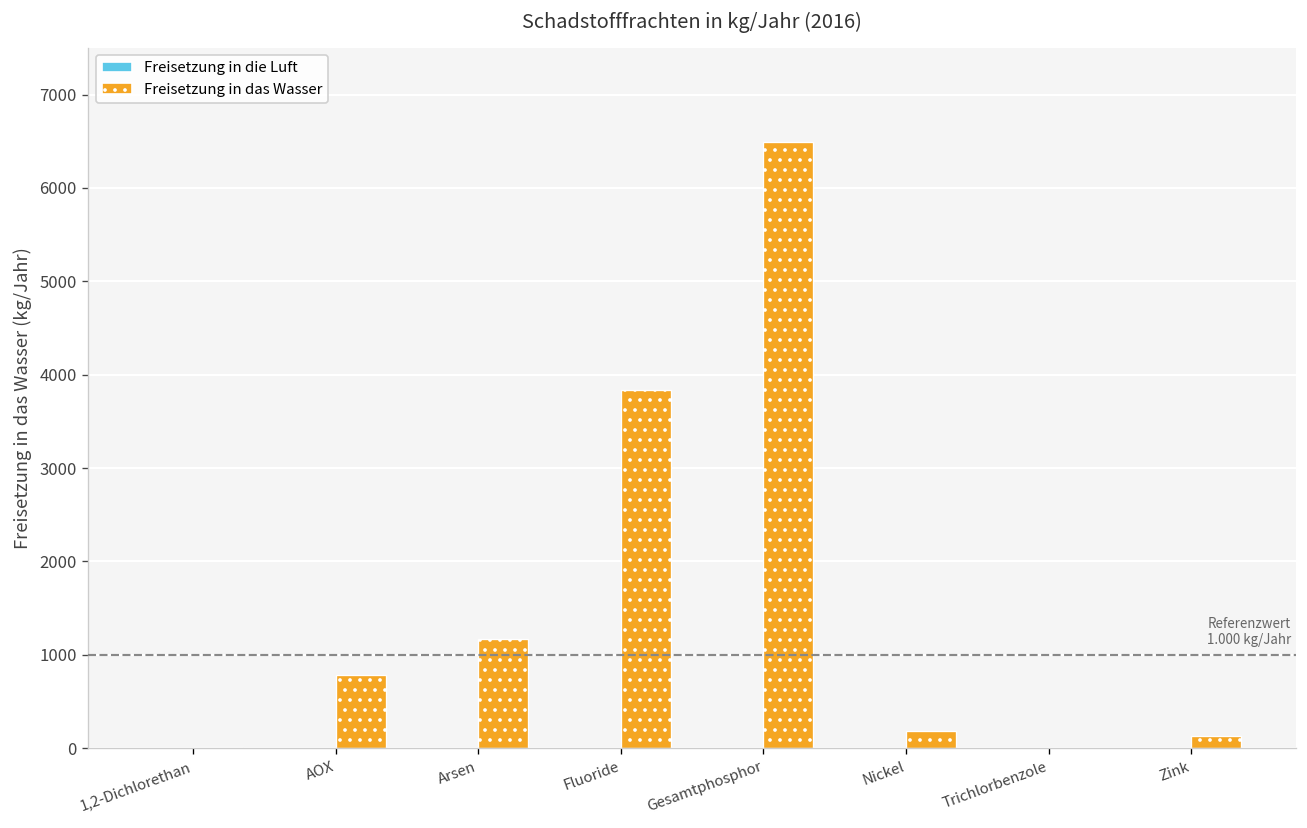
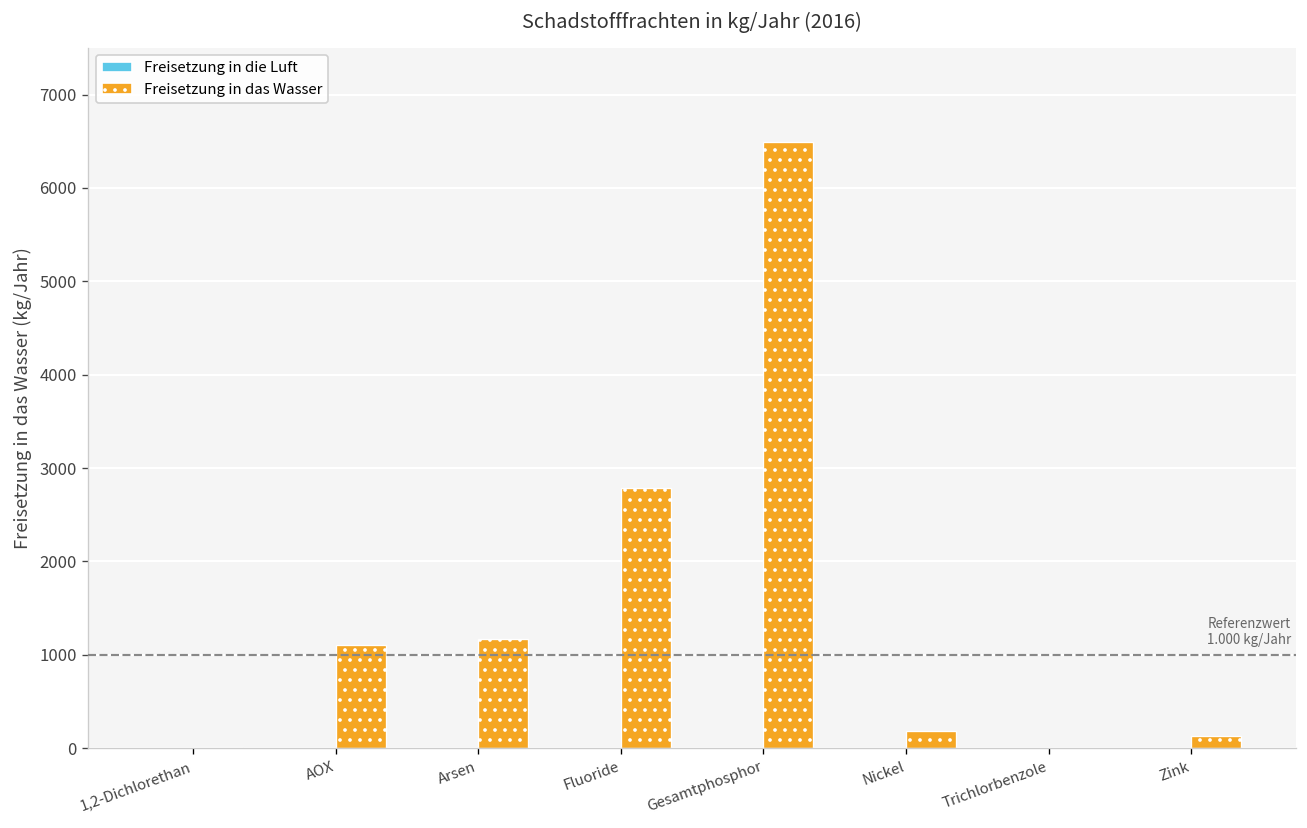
  {
    "Freisetzung in die Luft": {
      "1,2-Dichlorethan": 0,
      "AOX": 0,
      "Arsen": 0,
      "Fluoride": 0,
      "Gesamtphosphor": 0,
      "Nickel": 0,
      "Trichlorbenzole": 0,
      "Zink": 0
    },
    "Freisetzung in das Wasser": {
-     "AOX": 800,
+     "AOX": 1100,
      "Arsen": 1200,
-     "Fluoride": 3800,
+     "Fluoride": 2800,
      "Gesamtphosphor": 6500,
      "Nickel": 200,
      "Zink": 100
    }
  }
